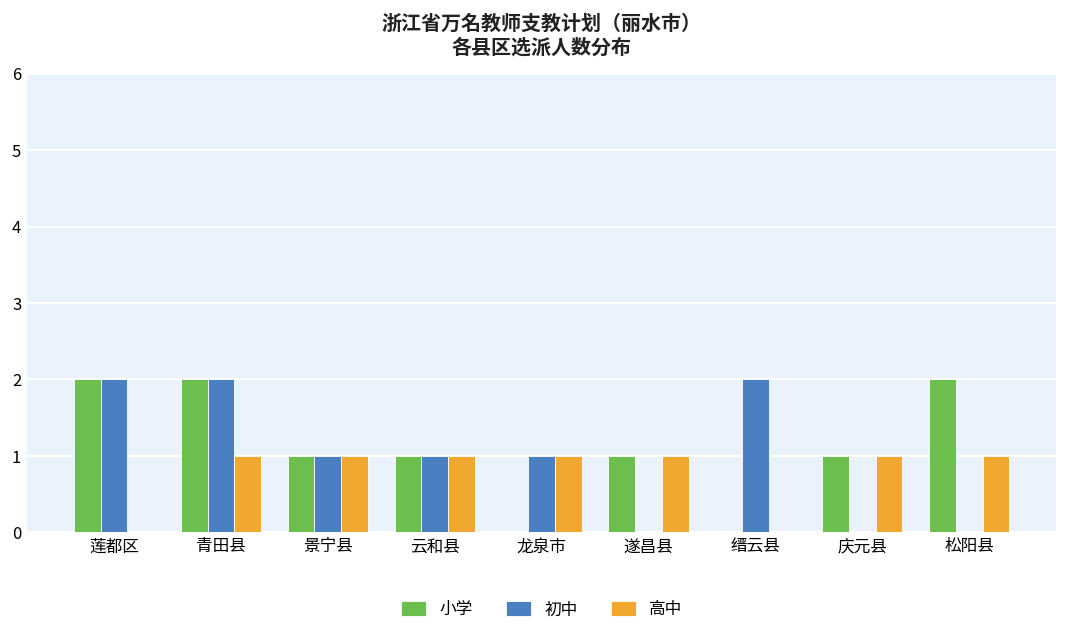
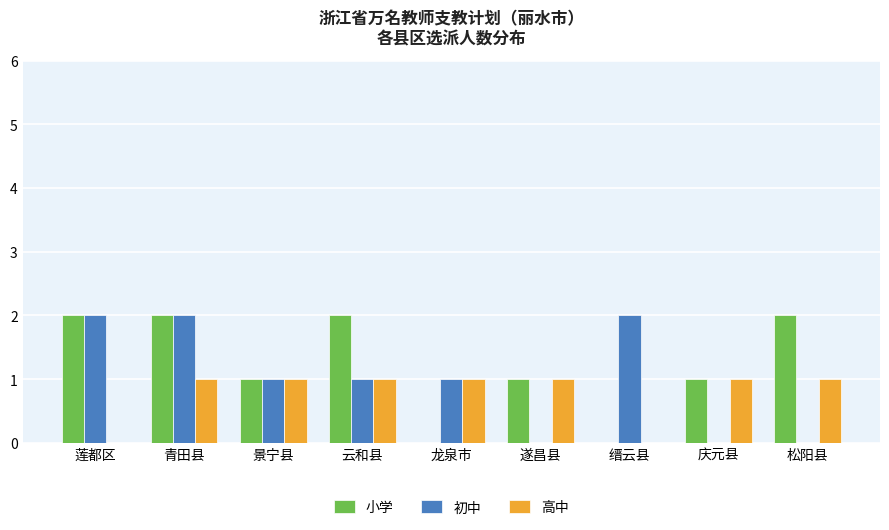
  {
    "小学": {
      "莲都区": 2,
      "青田县": 2,
      "景宁县": 1,
-     "云和县": 1,
+     "云和县": 2,
      "龙泉市": 0,
      "遂昌县": 1,
      "缙云县": 0,
      "庆元县": 1,
      "松阳县": 2
    },
    "初中": {
      "莲都区": 2,
      "青田县": 2,
      "景宁县": 1,
      "云和县": 1,
      "龙泉市": 1,
      "遂昌县": 0,
      "缙云县": 2,
      "庆元县": 0,
      "松阳县": 0
    },
    "高中": {
      "莲都区": 0,
      "青田县": 1,
      "景宁县": 1,
      "云和县": 1,
      "龙泉市": 1,
      "遂昌县": 1,
      "缙云县": 0,
      "庆元县": 1,
      "松阳县": 1
    }
  }
